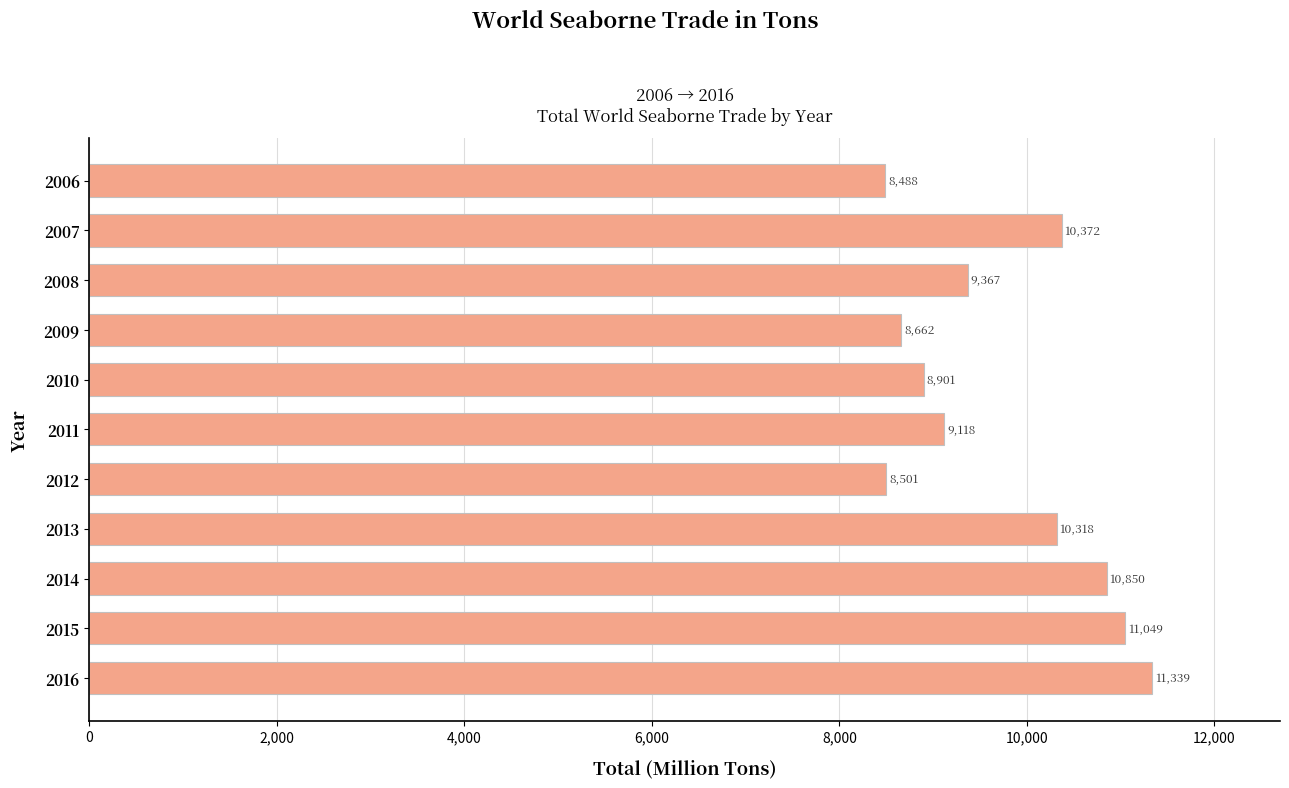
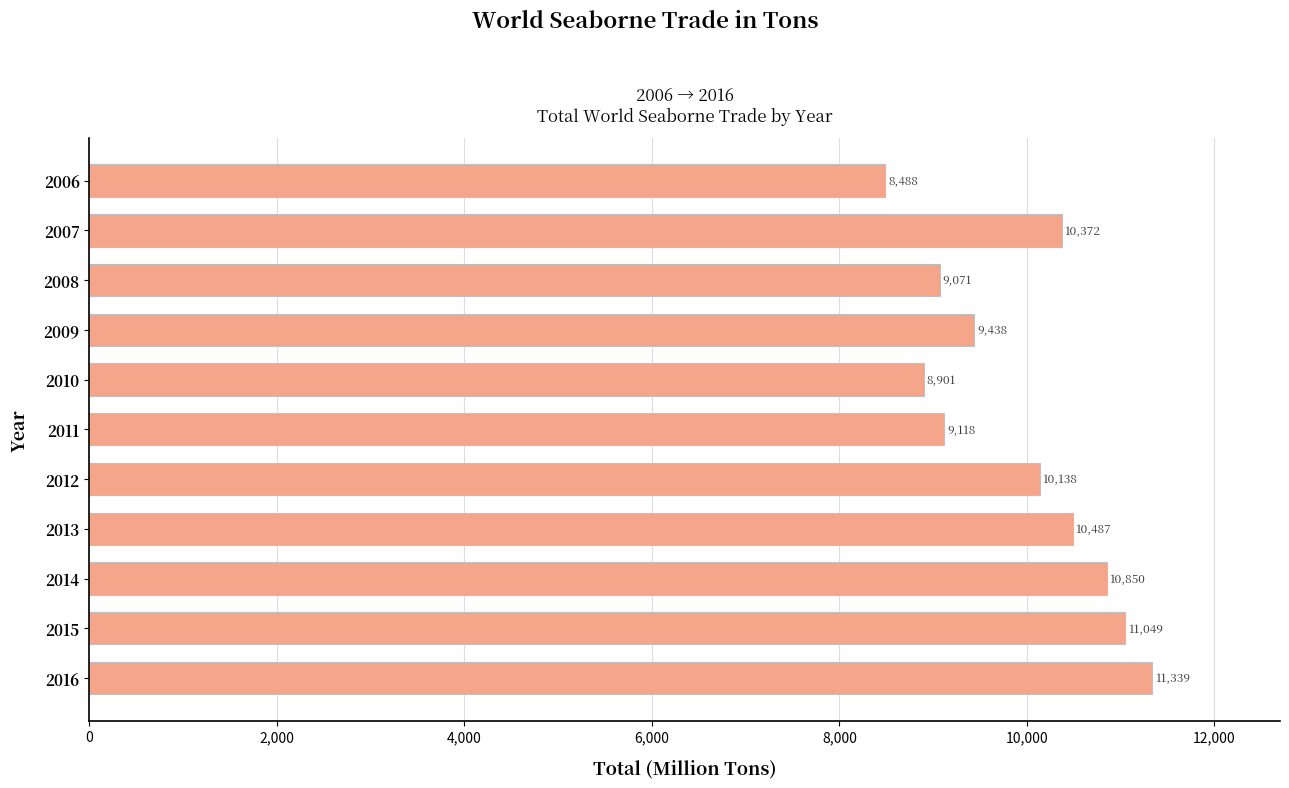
  {
    "2006": "8,488",
    "2007": "10,372",
-   "2008": "9,367",
-   "2009": "8,662",
+   "2008": "9,071",
+   "2009": "9,438",
    "2010": "8,901",
    "2011": "9,118",
-   "2012": "8,501",
-   "2013": "10,318",
+   "2012": "10,138",
+   "2013": "10,487",
    "2014": "10,850",
    "2015": "11,049",
    "2016": "11,339"
  }
